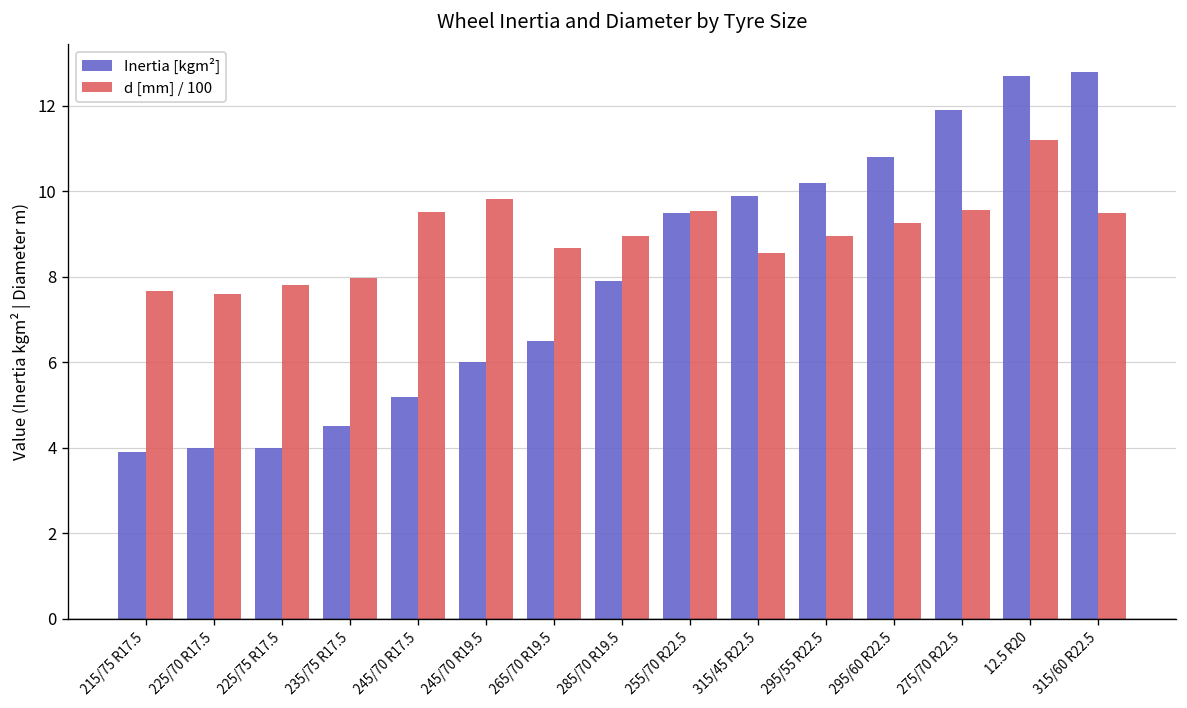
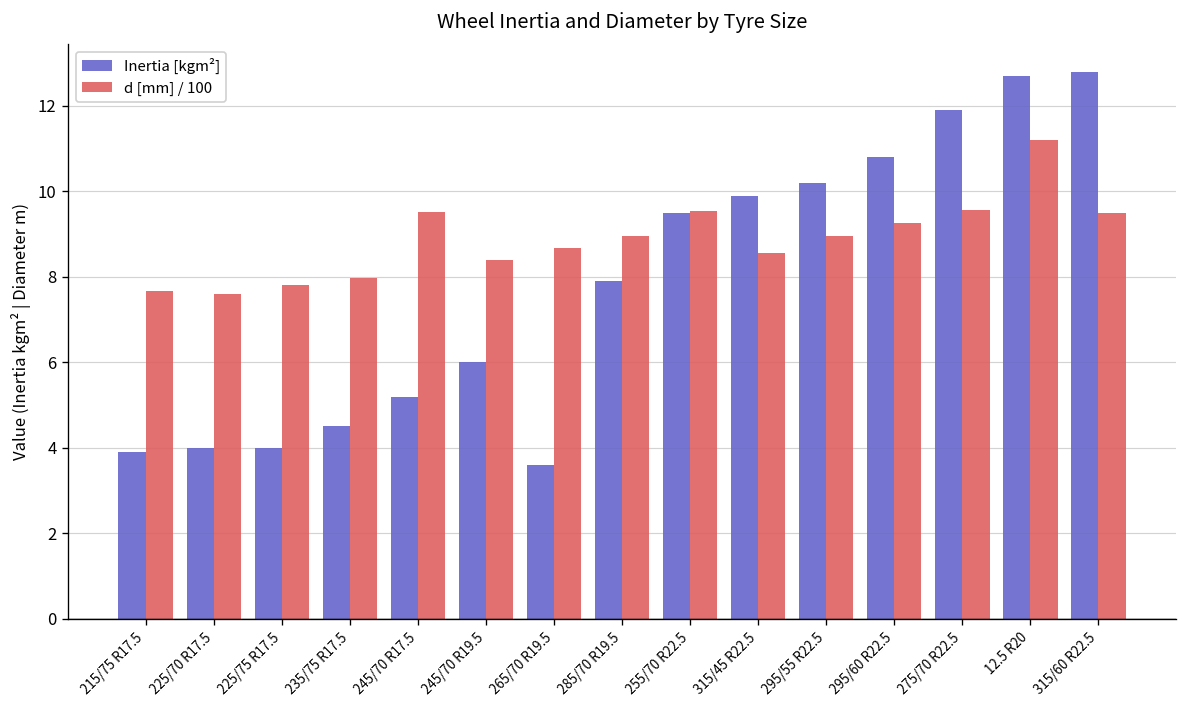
  {
    "Inertia [kgm²]": {
      "215/75 R17.5": 3.9,
      "225/70 R17.5": 4.0,
      "225/75 R17.5": 4.0,
      "235/75 R17.5": 4.5,
      "245/70 R17.5": 5.2,
      "245/70 R19.5": 6.0,
-     "265/70 R19.5": 6.5,
+     "265/70 R19.5": 3.6,
      "285/70 R19.5": 7.9,
      "255/70 R22.5": 9.5,
      "315/45 R22.5": 9.9,
      "295/55 R22.5": 10.2,
      "295/60 R22.5": 10.8,
      "275/70 R22.5": 11.9,
      "12.5 R20": 12.7,
      "315/60 R22.5": 12.8
    },
    "d [mm] / 100": {
      "215/75 R17.5": 7.7,
      "225/70 R17.5": 7.6,
      "225/75 R17.5": 7.8,
      "235/75 R17.5": 8.0,
      "245/70 R17.5": 9.5,
-     "245/70 R19.5": 9.8,
+     "245/70 R19.5": 8.4,
      "265/70 R19.5": 8.7,
      "285/70 R19.5": 8.9,
      "255/70 R22.5": 9.5,
      "315/45 R22.5": 8.6,
      "295/55 R22.5": 9.0,
      "295/60 R22.5": 9.3,
      "275/70 R22.5": 9.6,
      "12.5 R20": 11.2,
      "315/60 R22.5": 9.5
    }
  }
